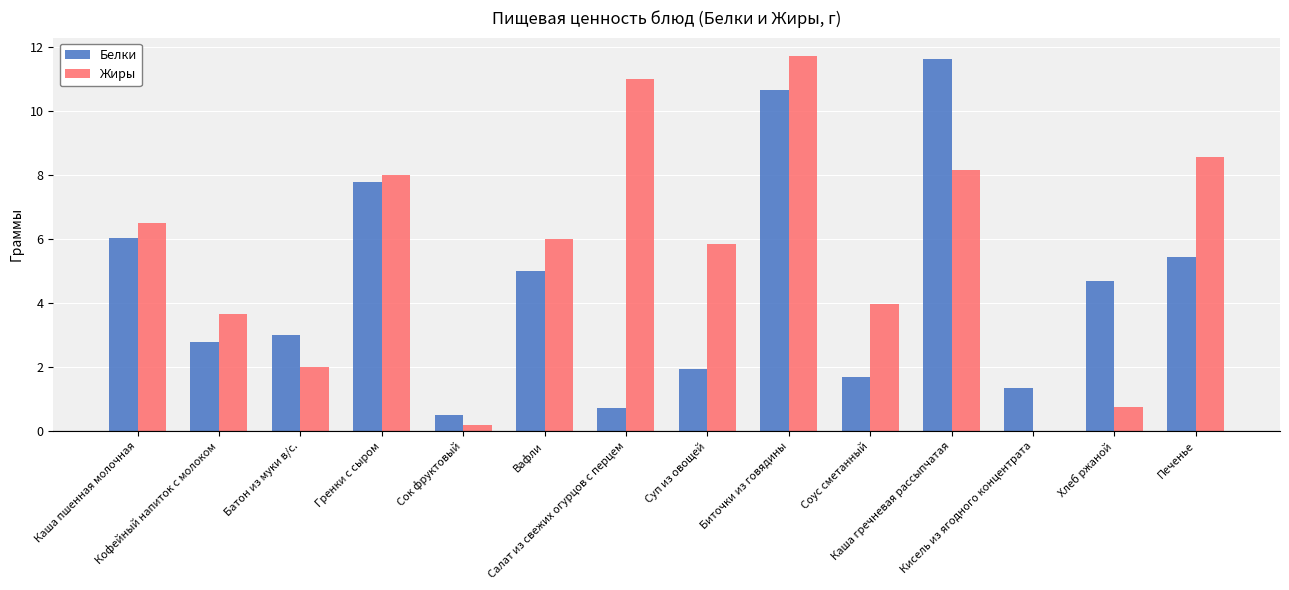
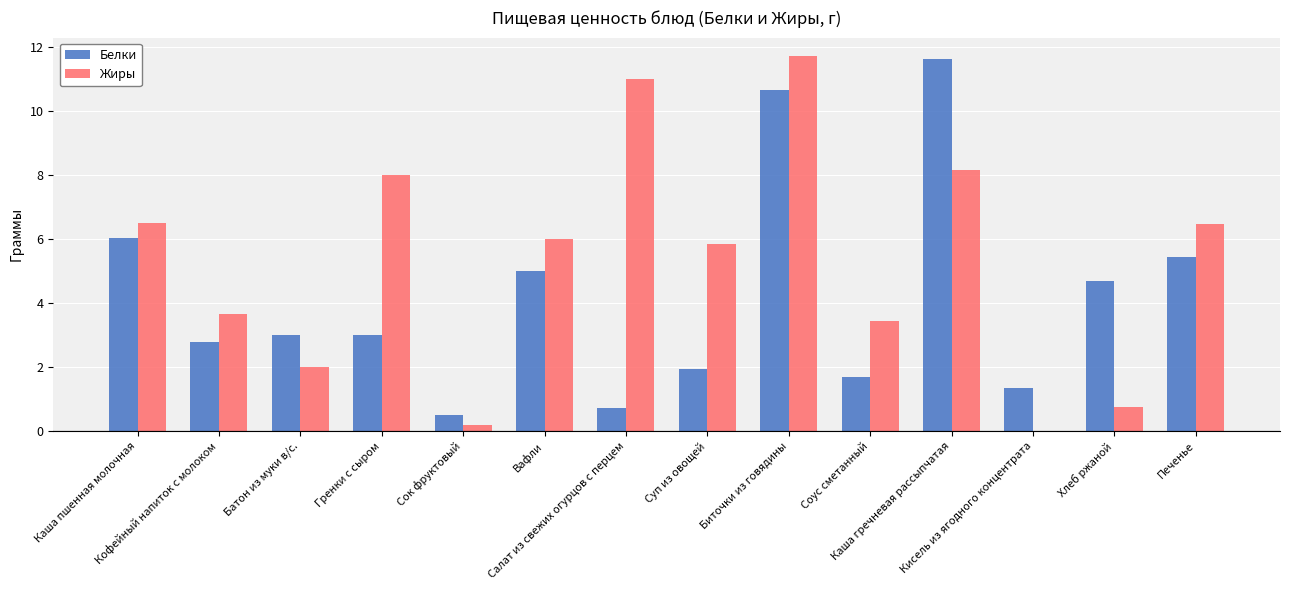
  {
    "Белки": {
      "Каша пшенная молочная": 6.0,
      "Кофейный напиток с молоком": 2.8,
      "Батон из муки в/с.": 3.0,
-     "Гренки с сыром": 7.8,
+     "Гренки с сыром": 3.0,
      "Сок фруктовый": 0.5,
      "Вафли": 5.0,
      "Салат из свежих огурцов с перцем": 0.7,
      "Суп из овощей": 1.9,
      "Биточки из говядины": 10.7,
      "Соус сметанный": 1.7,
      "Каша гречневая рассыпчатая": 11.6,
      "Кисель из ягодного концентрата": 1.4,
      "Хлеб ржаной": 4.7,
      "Печенье": 5.4
    },
    "Жиры": {
      "Каша пшенная молочная": 6.5,
      "Кофейный напиток с молоком": 3.7,
      "Батон из муки в/с.": 2.0,
      "Гренки с сыром": 8.0,
      "Сок фруктовый": 0.2,
      "Вафли": 6.0,
      "Салат из свежих огурцов с перцем": 11.0,
      "Суп из овощей": 5.9,
      "Биточки из говядины": 11.7,
-     "Соус сметанный": 4.0,
+     "Соус сметанный": 3.4,
      "Каша гречневая рассыпчатая": 8.2,
      "Кисель из ягодного концентрата": 0.0,
      "Хлеб ржаной": 0.7,
-     "Печенье": 8.6
+     "Печенье": 6.5
    }
  }
